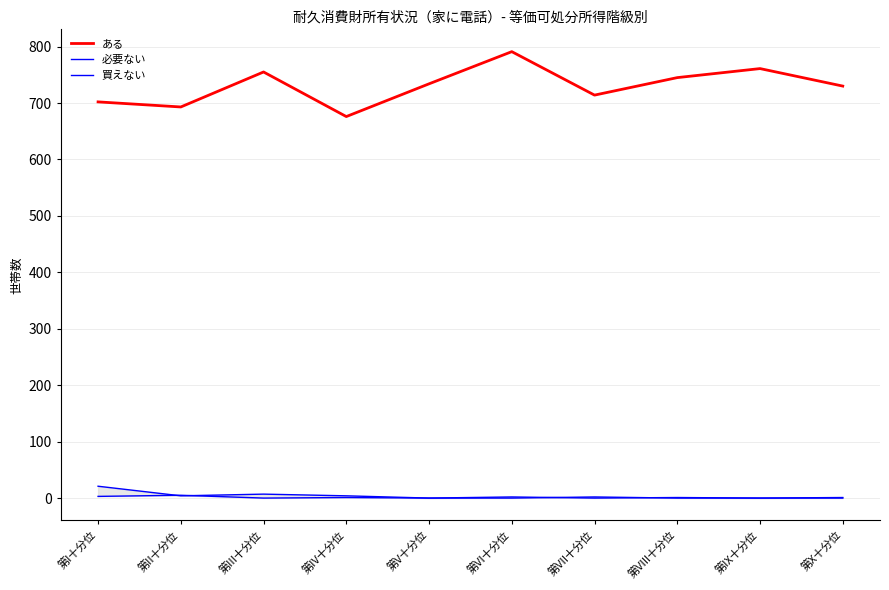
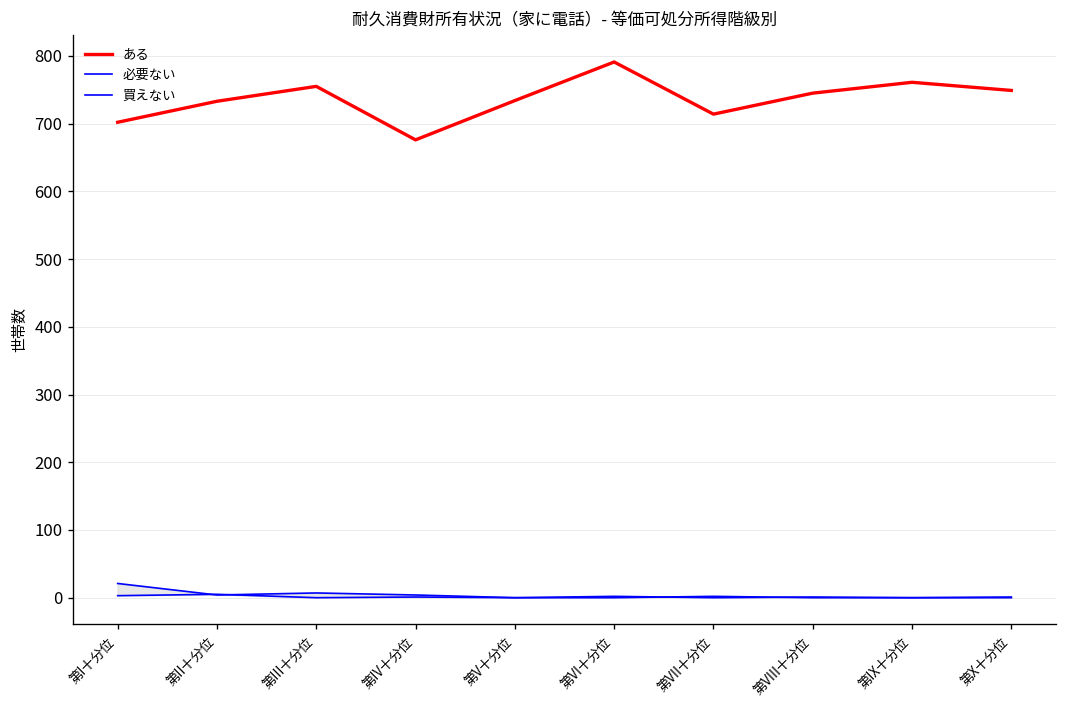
  {
    "ある": {
      "第I十分位": 700,
-     "第II十分位": 690,
+     "第II十分位": 730,
      "第III十分位": 760,
      "第IV十分位": 680,
      "第V十分位": 730,
      "第VI十分位": 790,
      "第VII十分位": 710,
      "第VIII十分位": 750,
      "第IX十分位": 760,
-     "第X十分位": 730
+     "第X十分位": 750
    }
  }
